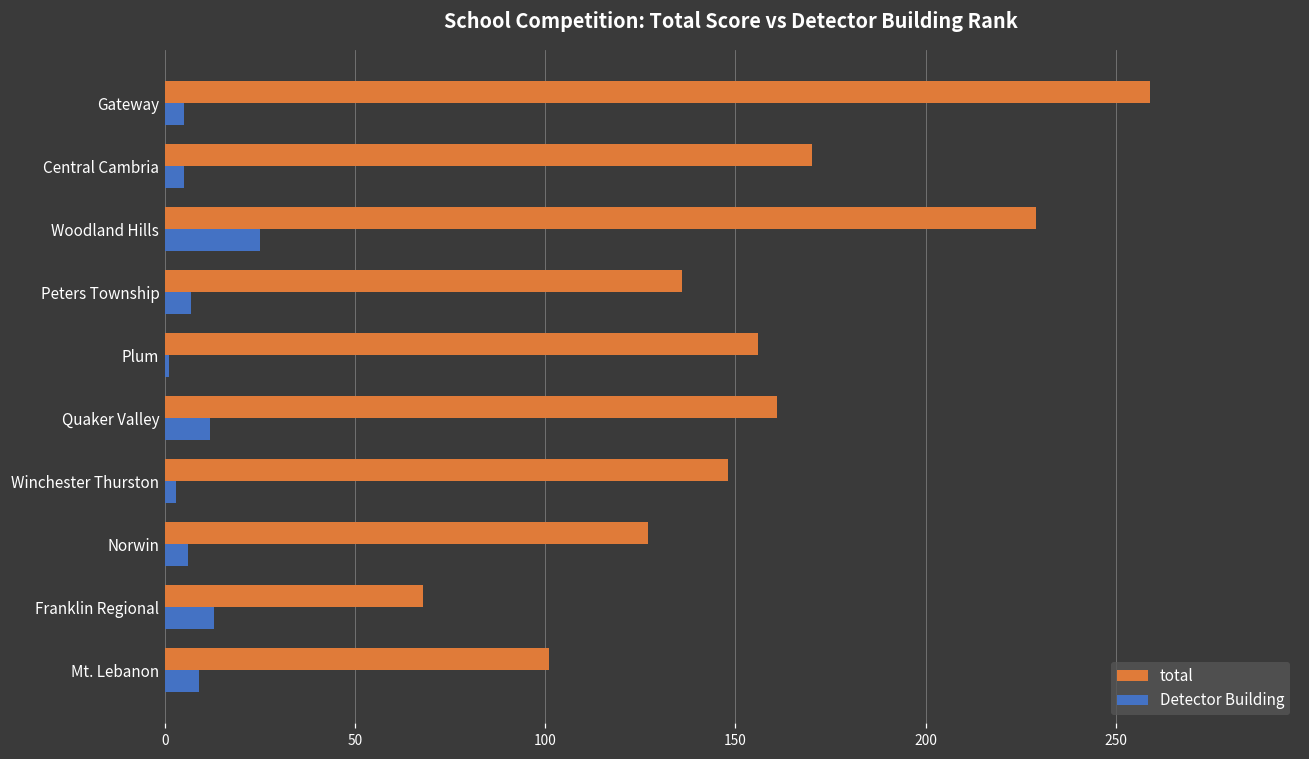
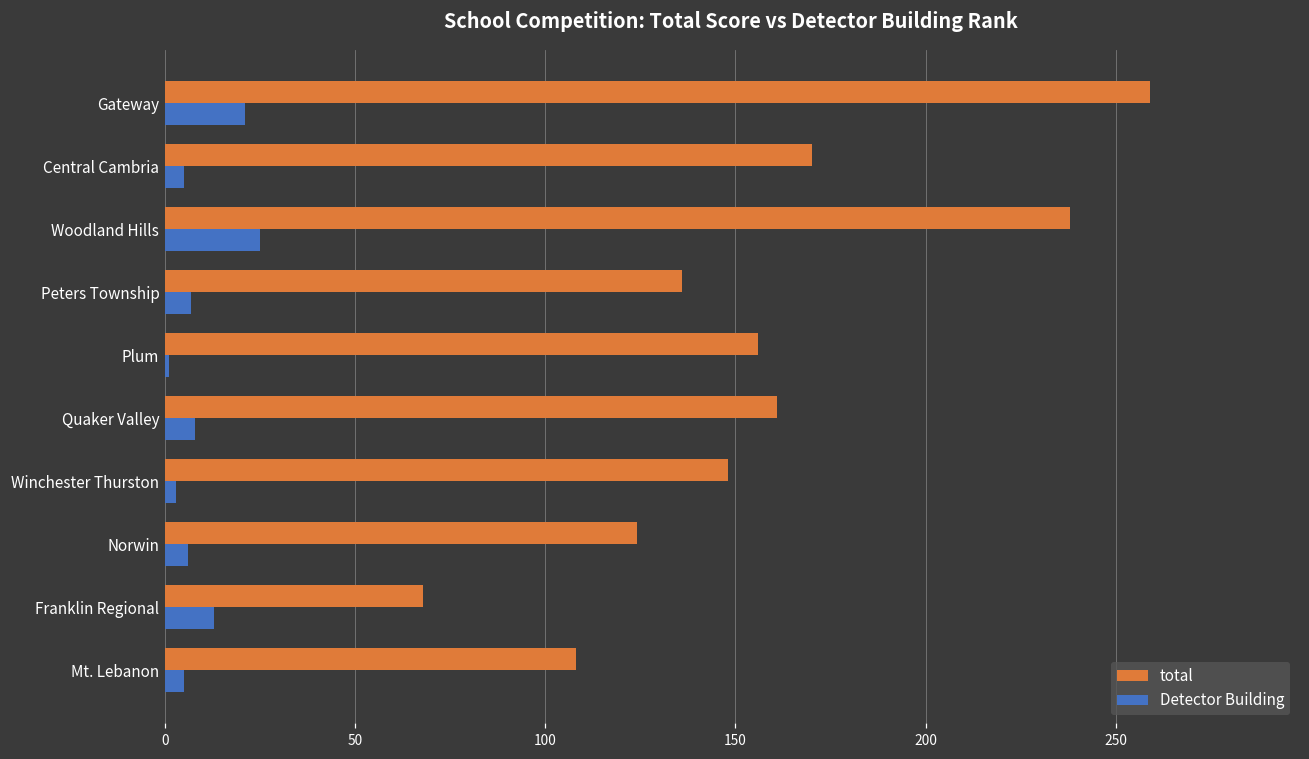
  {
    "total": {
      "Gateway": 259,
      "Central Cambria": 170,
-     "Woodland Hills": 229,
+     "Woodland Hills": 238,
      "Peters Township": 136,
      "Plum": 156,
      "Quaker Valley": 161,
      "Winchester Thurston": 148,
-     "Norwin": 127,
+     "Norwin": 124,
      "Franklin Regional": 68,
-     "Mt. Lebanon": 101
+     "Mt. Lebanon": 108
    },
    "Detector Building": {
-     "Gateway": 5,
+     "Gateway": 21,
      "Central Cambria": 5,
      "Woodland Hills": 25,
      "Peters Township": 7,
      "Plum": 1,
-     "Quaker Valley": 12,
+     "Quaker Valley": 8,
      "Winchester Thurston": 3,
      "Norwin": 6,
      "Franklin Regional": 13,
-     "Mt. Lebanon": 9
+     "Mt. Lebanon": 5
    }
  }
